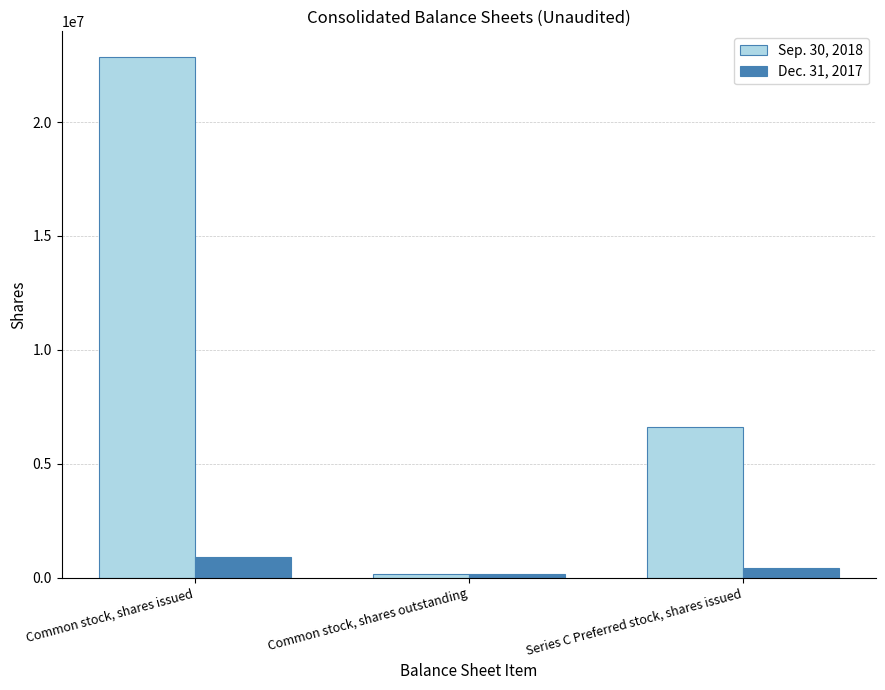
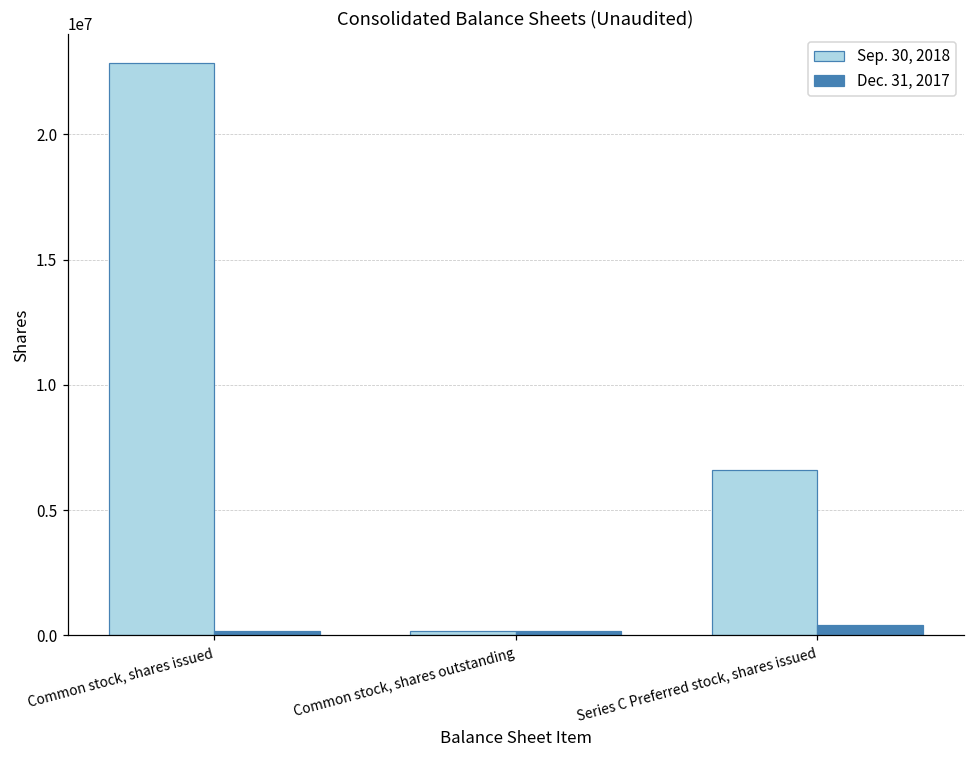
  {
    "Sep. 30, 2018": {
      "Common stock, shares issued": 22800000,
      "Common stock, shares outstanding": 200000,
      "Series C Preferred stock, shares issued": 6600000
    },
    "Dec. 31, 2017": {
-     "Common stock, shares issued": 900000,
+     "Common stock, shares issued": 200000,
      "Common stock, shares outstanding": 200000,
      "Series C Preferred stock, shares issued": 400000
    }
  }
